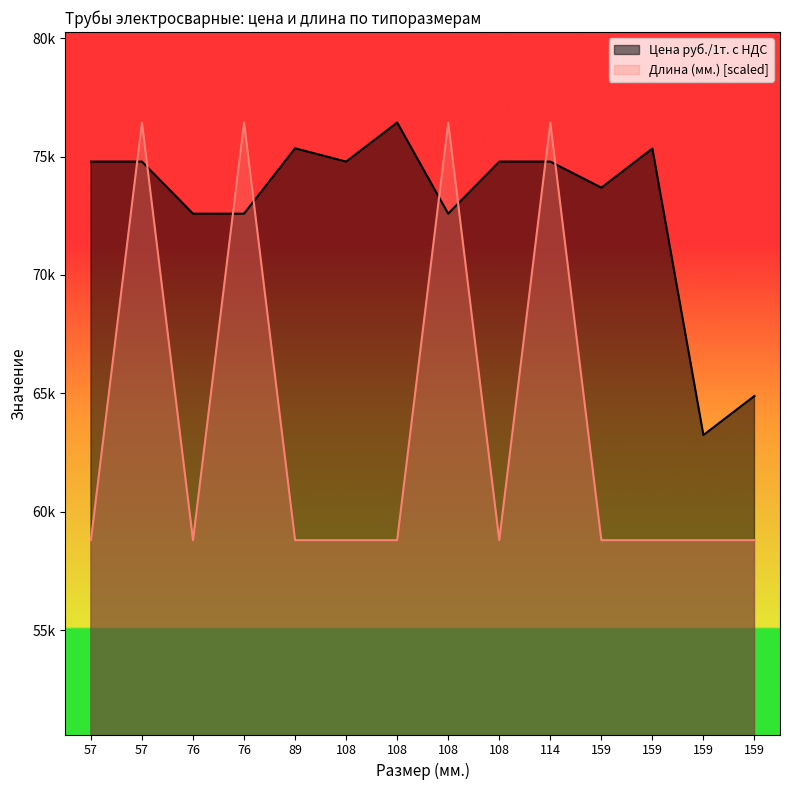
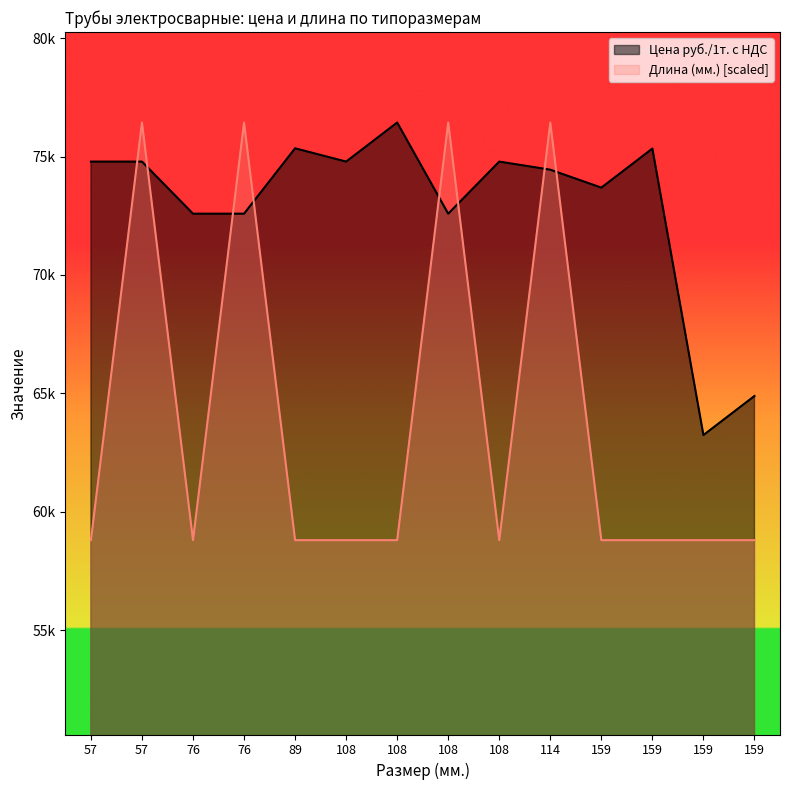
  {
    "Цена руб./1т. с НДС": {
      "89": 75400,
-     "114": 74800
+     "114": 74400
    },
    "Длина (мм.) [scaled]": {
      "89": 58800,
      "114": 76400
    }
  }
